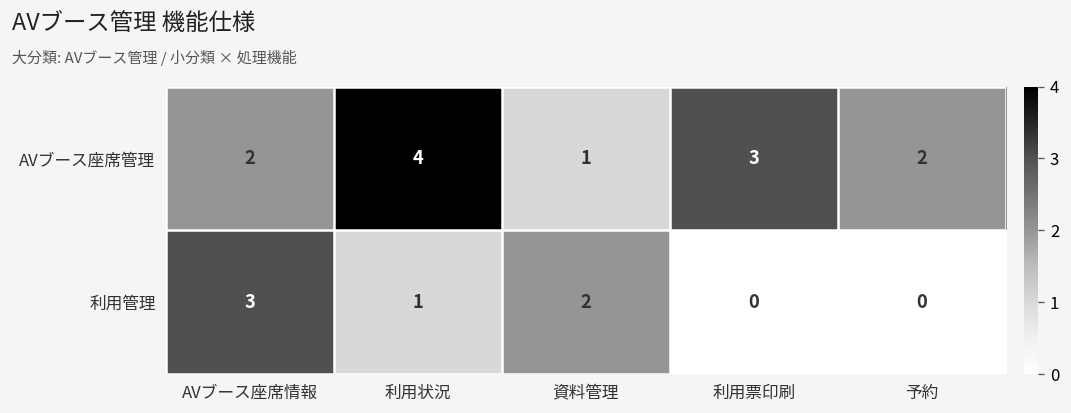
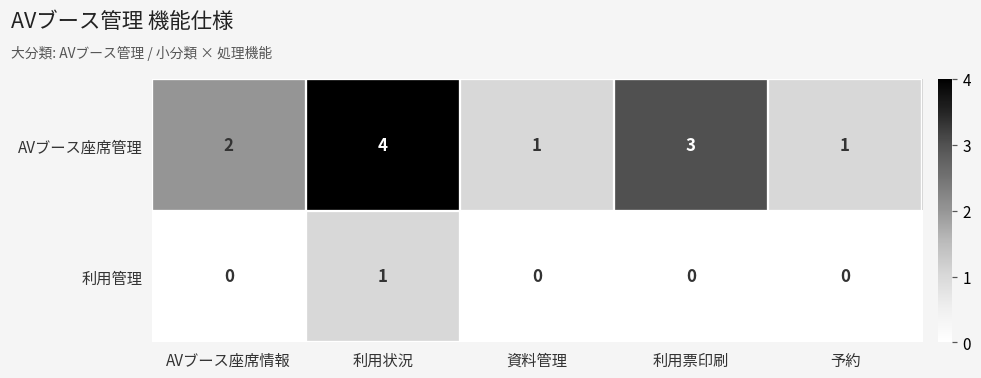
  {
    "AVブース座席管理": {
      "AVブース座席情報": 2,
      "利用状況": 4,
      "資料管理": 1,
      "利用票印刷": 3,
-     "予約": 2
+     "予約": 1
    },
    "利用管理": {
-     "AVブース座席情報": 3,
+     "AVブース座席情報": 0,
      "利用状況": 1,
-     "資料管理": 2,
+     "資料管理": 0,
      "利用票印刷": 0,
      "予約": 0
    }
  }
